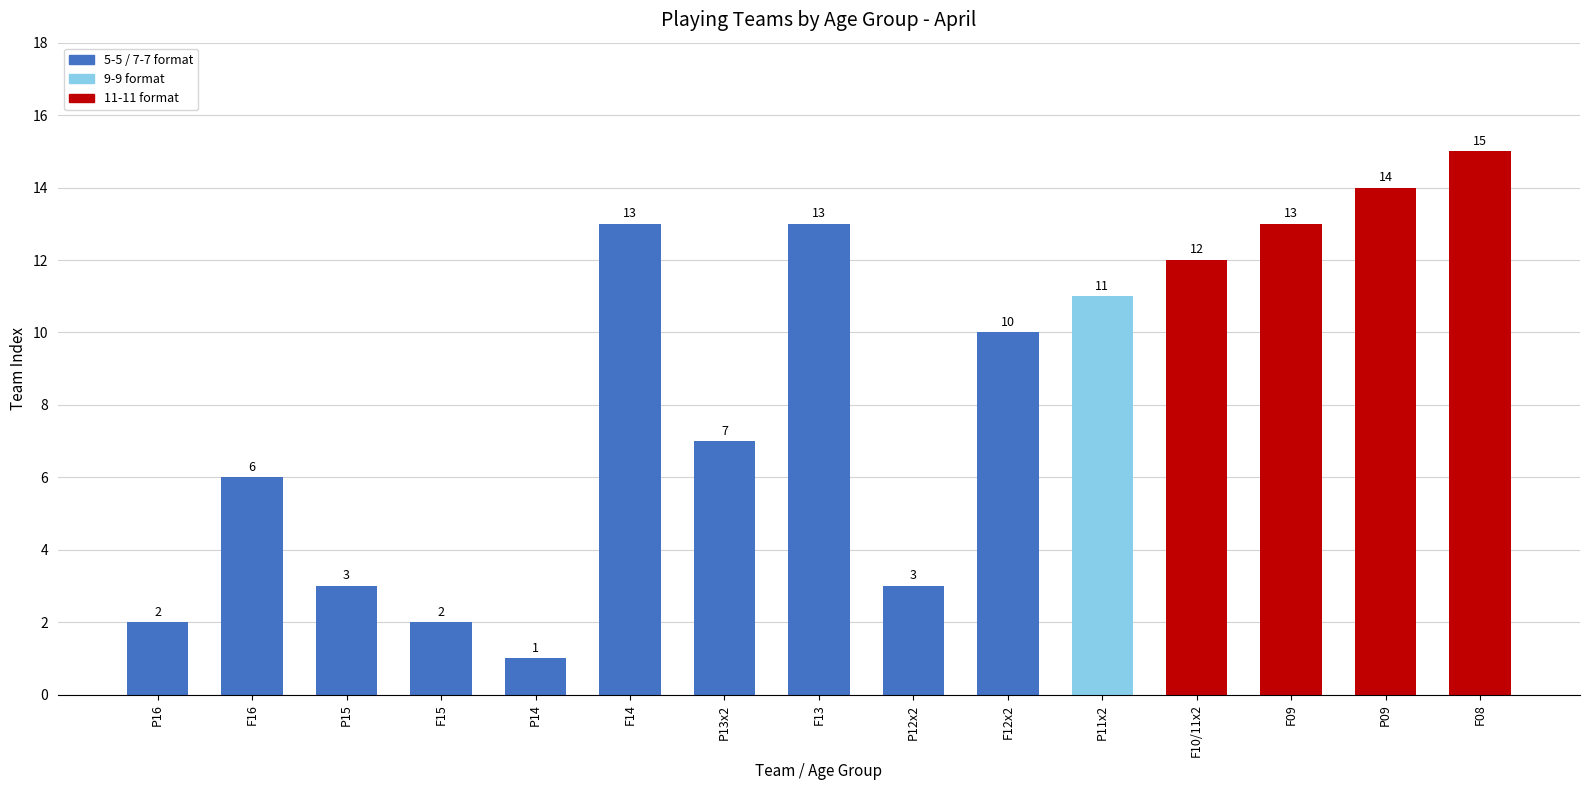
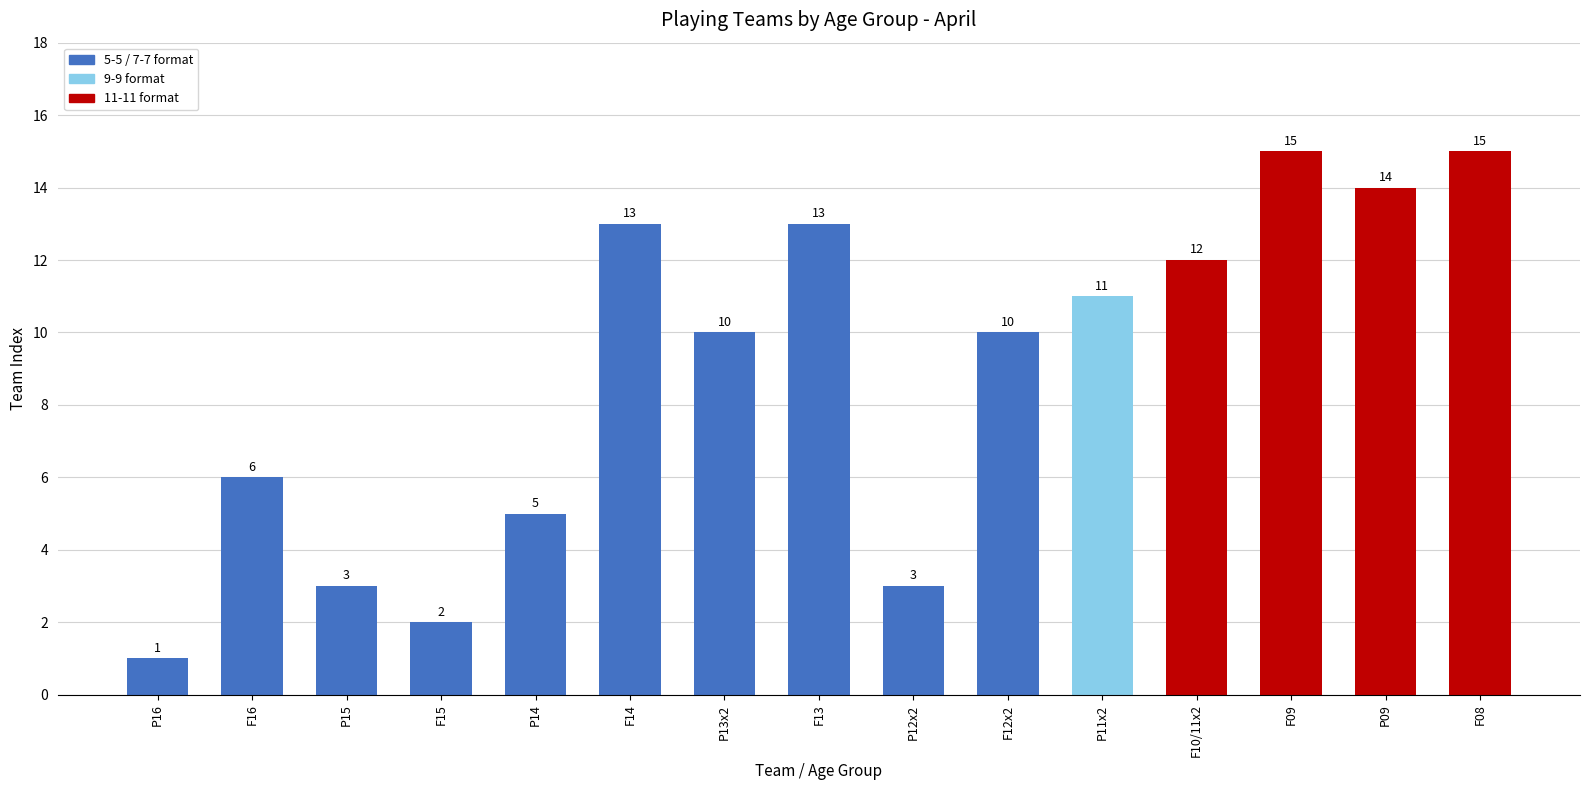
  {
-   "P16": 2,
+   "P16": 1,
    "F16": 6,
    "P15": 3,
    "F15": 2,
-   "P14": 1,
+   "P14": 5,
    "F14": 13,
-   "P13x2": 7,
+   "P13x2": 10,
    "F13": 13,
    "P12x2": 3,
    "F12x2": 10,
    "P11x2": 11,
    "F10/11x2": 12,
-   "F09": 13,
+   "F09": 15,
    "P09": 14,
    "F08": 15
  }
